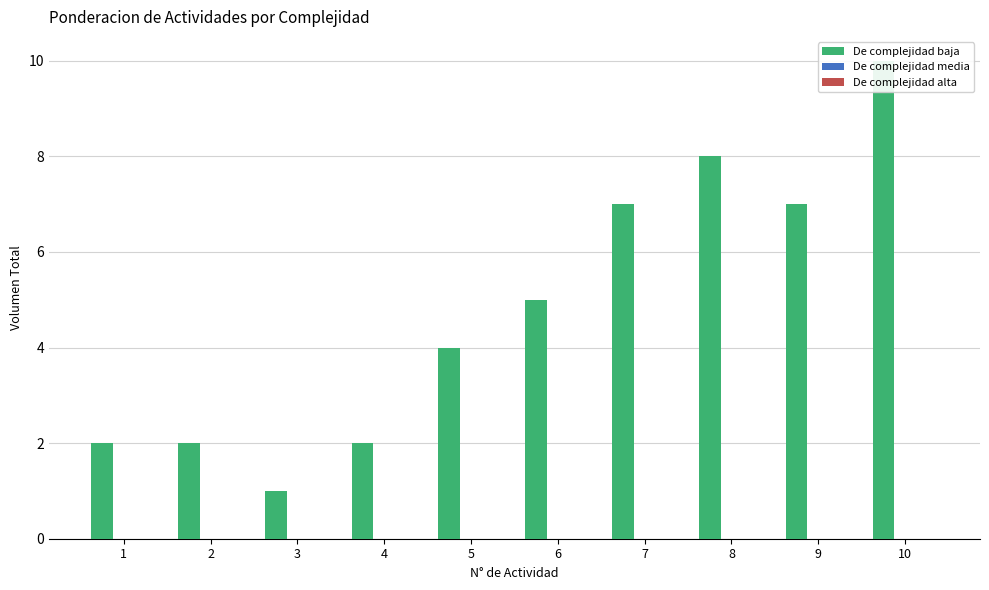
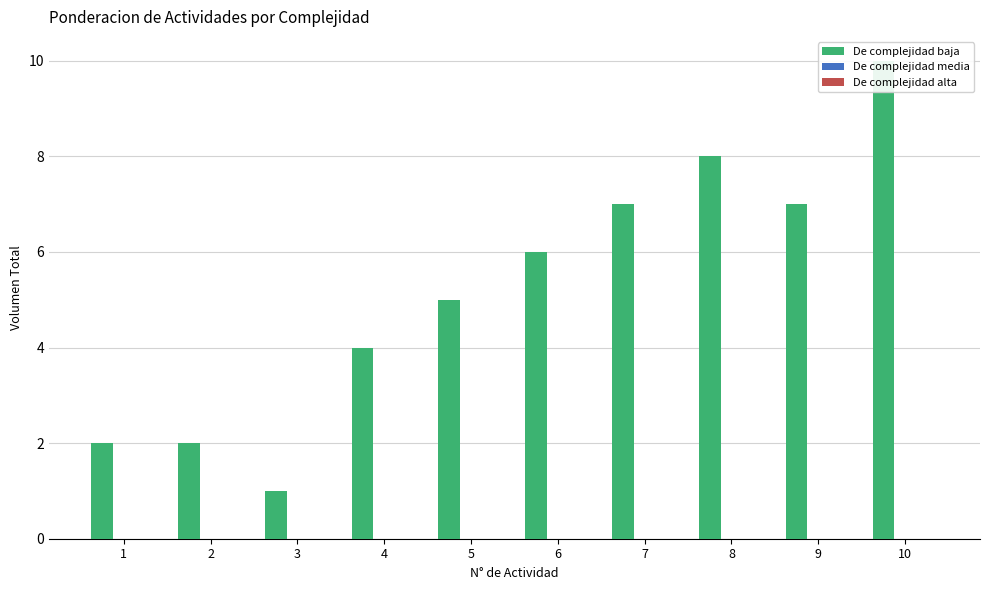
  {
    "De complejidad baja": {
      "1": 2,
      "2": 2,
      "3": 1,
-     "4": 2,
-     "5": 4,
-     "6": 5,
+     "4": 4,
+     "5": 5,
+     "6": 6,
      "7": 7,
      "8": 8,
      "9": 7
    },
    "De complejidad media": {
      "1": 0,
      "2": 0,
      "3": 0,
      "4": 0,
      "5": 0,
      "6": 0,
      "7": 0,
      "8": 0,
      "9": 0,
      "10": 0
    },
    "De complejidad alta": {
      "1": 0,
      "2": 0,
      "3": 0,
      "4": 0,
      "5": 0,
      "6": 0,
      "7": 0,
      "8": 0,
      "9": 0,
      "10": 0
    }
  }
